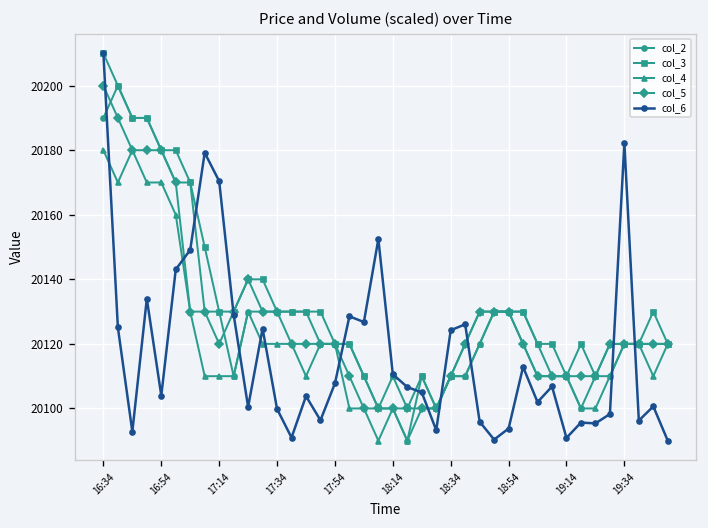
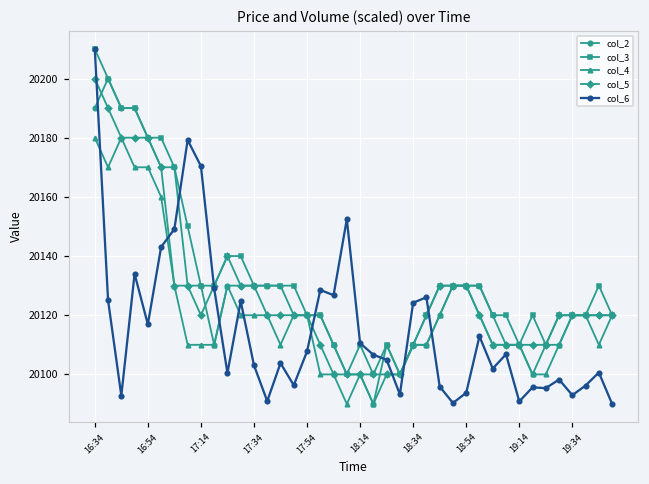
  {
    "col_6": {
-     "16:54": 20104,
+     "16:54": 20117,
      "17:14": 20170,
-     "17:34": 20100,
+     "17:34": 20103,
      "17:54": 20108,
      "18:34": 20124,
      "18:54": 20094,
      "19:14": 20091,
-     "19:34": 20182
+     "19:34": 20093
    }
  }
